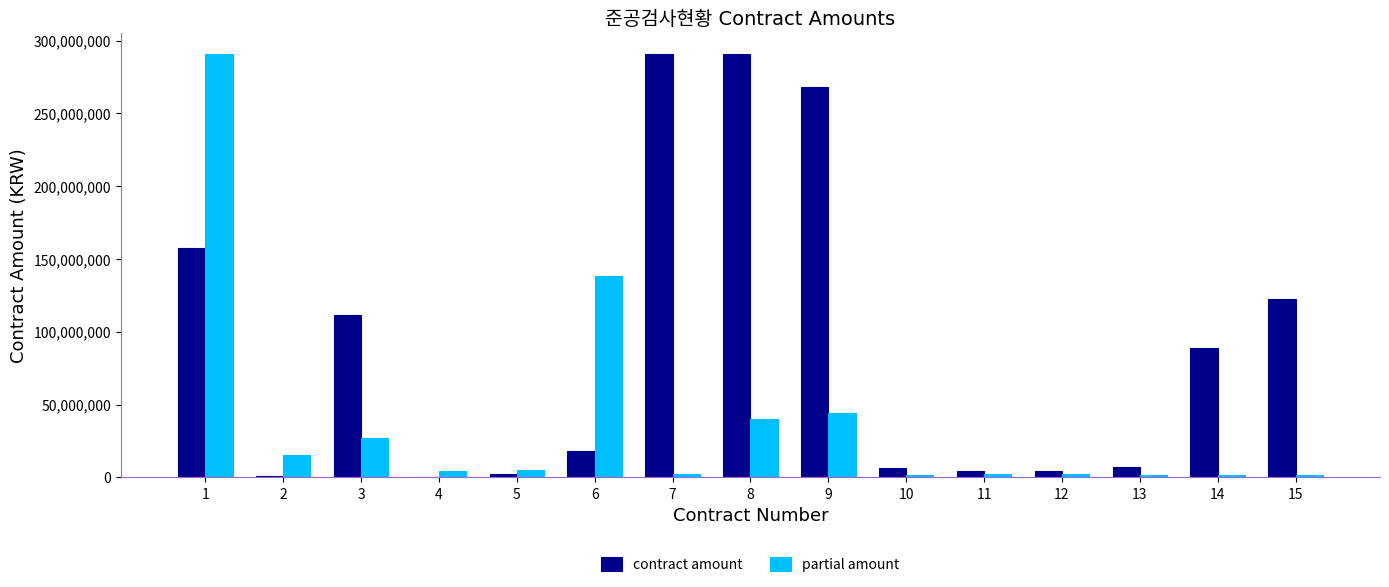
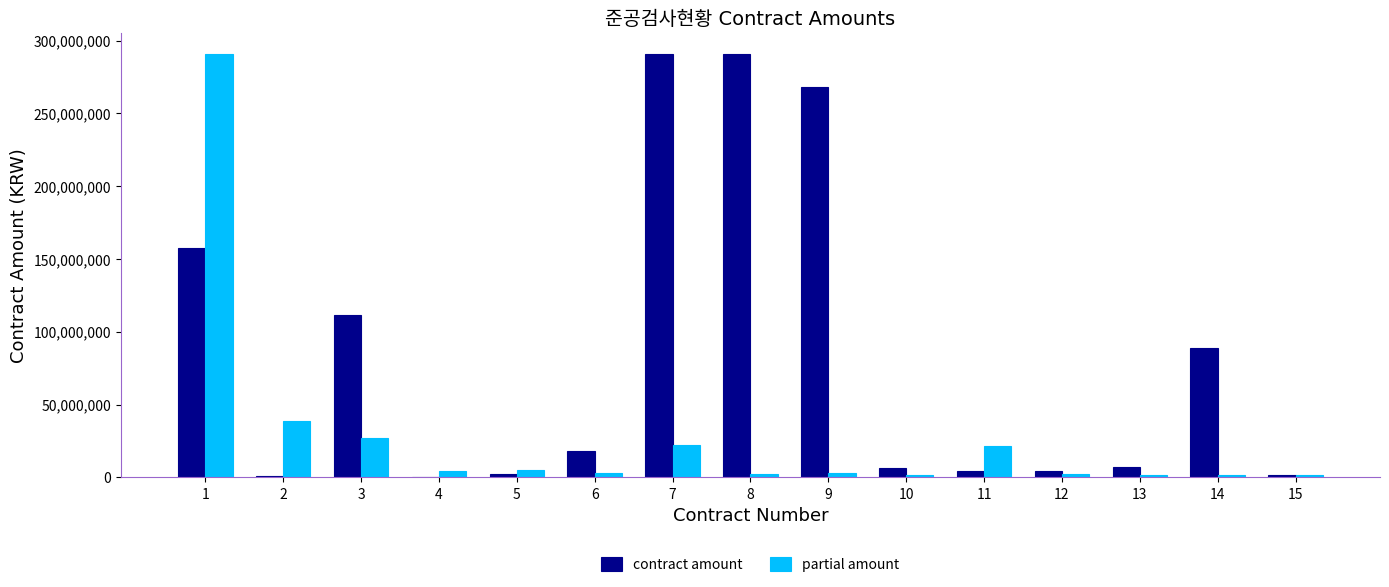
  {
    "contract amount": {
      "1": "157,000,000",
      "3": "111,000,000",
      "5": "3,000,000",
      "6": "18,000,000",
      "7": "291,000,000",
      "8": "291,000,000",
      "9": "268,000,000",
      "10": "7,000,000",
      "11": "5,000,000",
      "12": "5,000,000",
      "13": "7,000,000",
      "14": "89,000,000",
-     "15": "123,000,000"
+     "15": "2,000,000"
    },
    "partial amount": {
      "1": "291,000,000",
-     "2": "16,000,000",
+     "2": "38,000,000",
      "3": "27,000,000",
      "4": "5,000,000",
      "5": "5,000,000",
-     "6": "138,000,000",
-     "7": "3,000,000",
-     "8": "40,000,000",
-     "9": "44,000,000",
+     "6": "3,000,000",
+     "7": "22,000,000",
+     "8": "2,000,000",
+     "9": "3,000,000",
      "10": "2,000,000",
-     "11": "3,000,000",
+     "11": "22,000,000",
      "12": "3,000,000",
      "13": "2,000,000"
    }
  }
